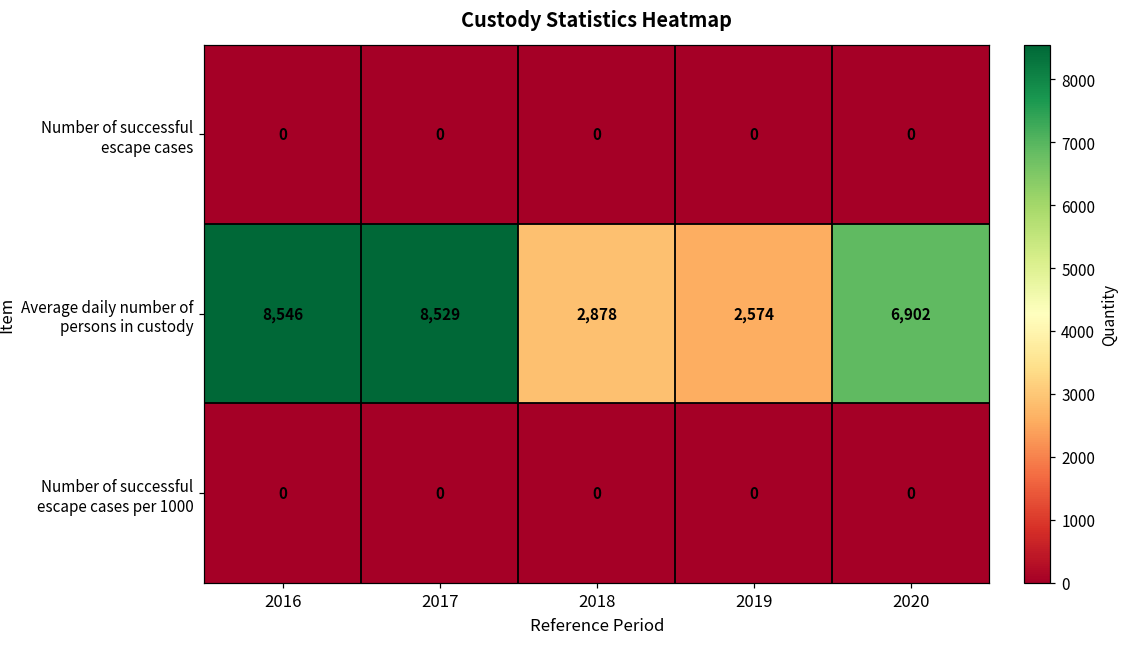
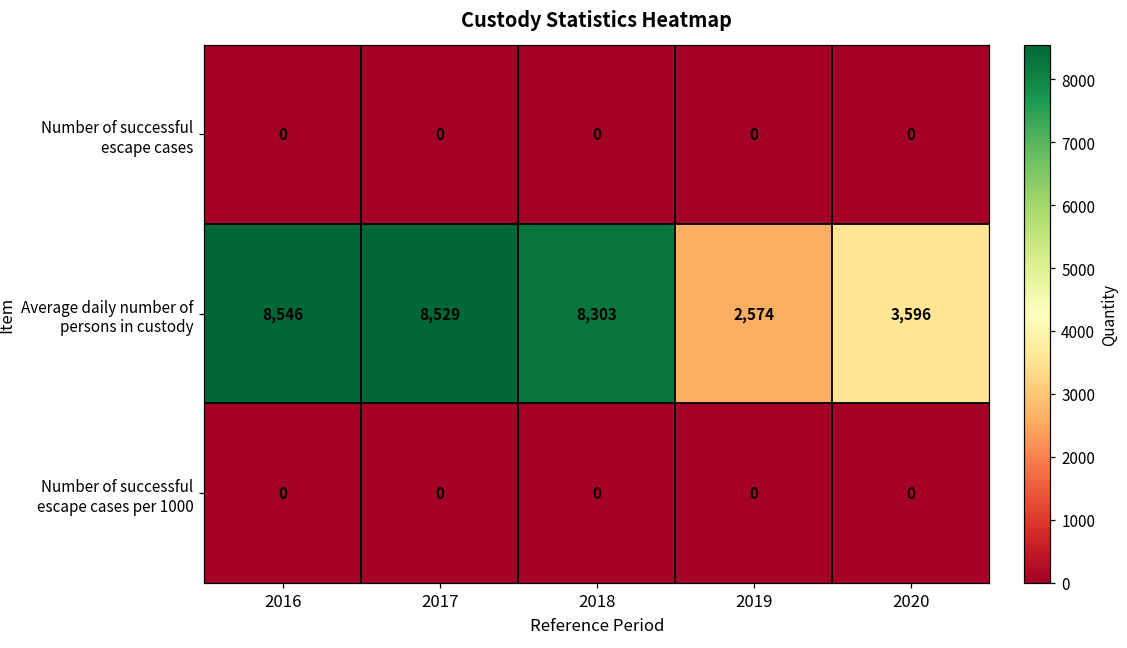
  {
    "Number of successful escape cases": {
      "2016": "0",
      "2017": "0",
      "2018": "0",
      "2019": "0",
      "2020": "0"
    },
    "Average daily number of persons in custody": {
      "2016": "8,546",
      "2017": "8,529",
-     "2018": "2,878",
+     "2018": "8,303",
      "2019": "2,574",
-     "2020": "6,902"
+     "2020": "3,596"
    },
    "Number of successful escape cases per 1000": {
      "2016": "0",
      "2017": "0",
      "2018": "0",
      "2019": "0",
      "2020": "0"
    }
  }
